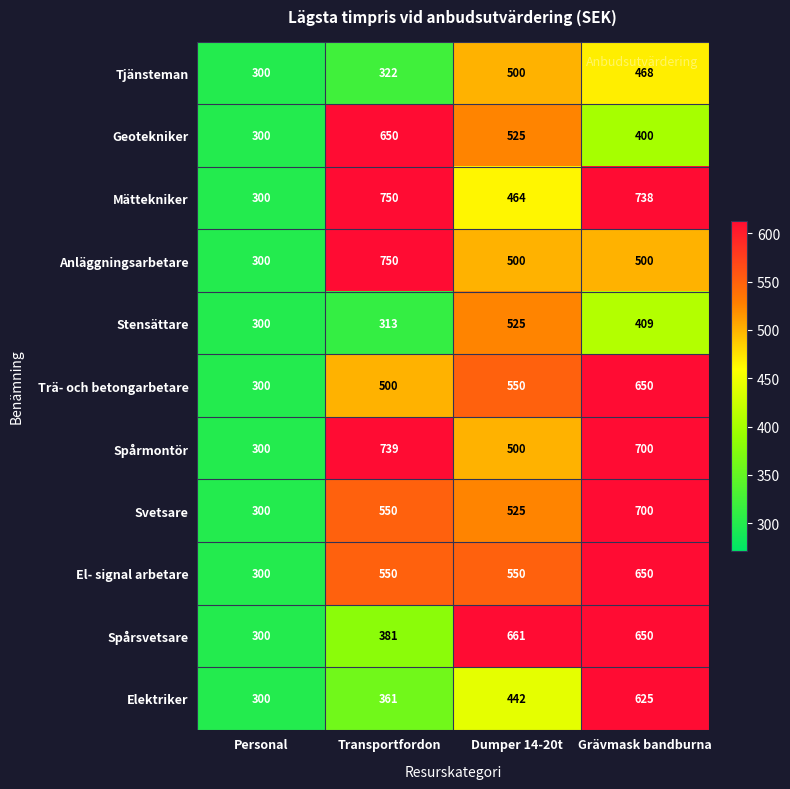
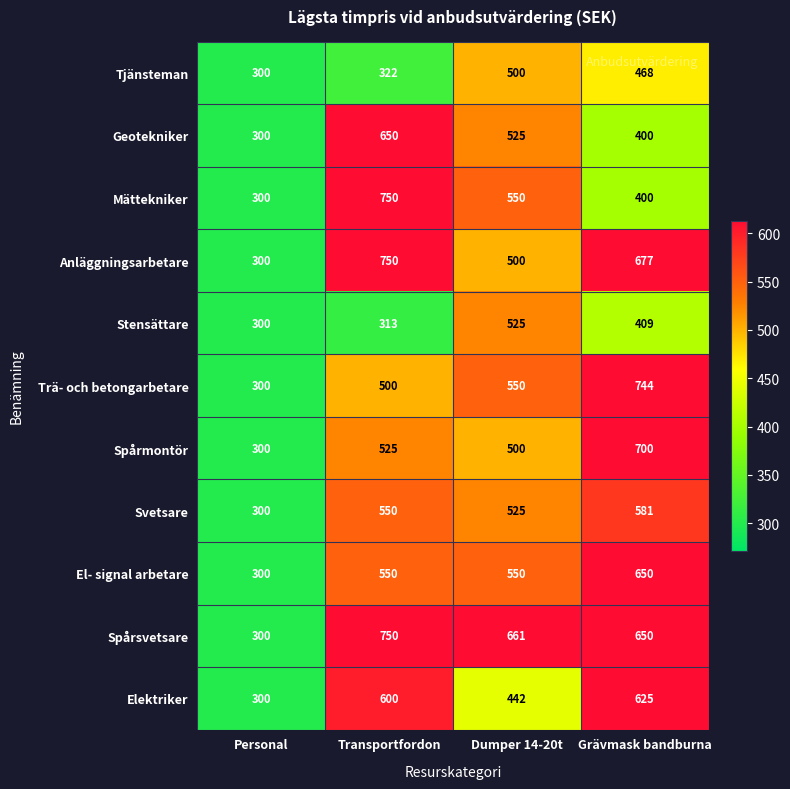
  {
    "Tjänsteman": {
      "Personal": 300,
      "Transportfordon": 322,
      "Dumper 14-20t": 500
    },
    "Geotekniker": {
      "Personal": 300,
      "Transportfordon": 650,
      "Dumper 14-20t": 525,
      "Grävmask bandburna": 400
    },
    "Mättekniker": {
      "Personal": 300,
      "Transportfordon": 750,
-     "Dumper 14-20t": 464,
-     "Grävmask bandburna": 738
+     "Dumper 14-20t": 550,
+     "Grävmask bandburna": 400
    },
    "Anläggningsarbetare": {
      "Personal": 300,
      "Transportfordon": 750,
      "Dumper 14-20t": 500,
-     "Grävmask bandburna": 500
+     "Grävmask bandburna": 677
    },
    "Stensättare": {
      "Personal": 300,
      "Transportfordon": 313,
      "Dumper 14-20t": 525,
      "Grävmask bandburna": 409
    },
    "Trä- och betongarbetare": {
      "Personal": 300,
      "Transportfordon": 500,
      "Dumper 14-20t": 550,
-     "Grävmask bandburna": 650
+     "Grävmask bandburna": 744
    },
    "Spårmontör": {
      "Personal": 300,
-     "Transportfordon": 739,
+     "Transportfordon": 525,
      "Dumper 14-20t": 500,
      "Grävmask bandburna": 700
    },
    "Svetsare": {
      "Personal": 300,
      "Transportfordon": 550,
      "Dumper 14-20t": 525,
-     "Grävmask bandburna": 700
+     "Grävmask bandburna": 581
    },
    "El- signal arbetare": {
      "Personal": 300,
      "Transportfordon": 550,
      "Dumper 14-20t": 550,
      "Grävmask bandburna": 650
    },
    "Spårsvetsare": {
      "Personal": 300,
-     "Transportfordon": 381,
+     "Transportfordon": 750,
      "Dumper 14-20t": 661,
      "Grävmask bandburna": 650
    },
    "Elektriker": {
      "Personal": 300,
-     "Transportfordon": 361,
+     "Transportfordon": 600,
      "Dumper 14-20t": 442,
      "Grävmask bandburna": 625
    }
  }
